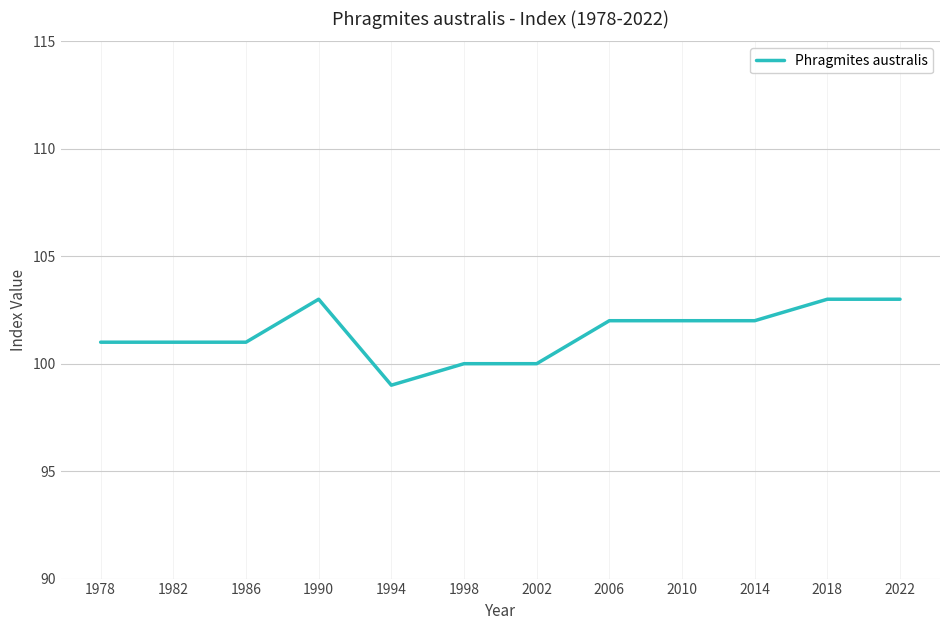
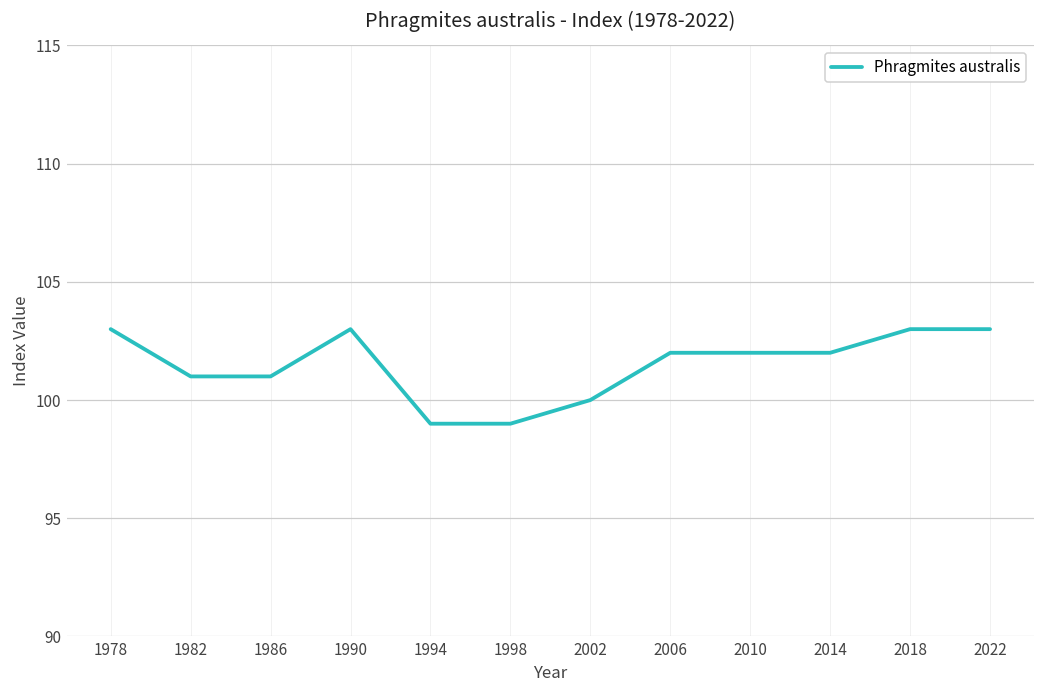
  {
-   "1978": 101,
+   "1978": 103,
    "1982": 101,
    "1986": 101,
    "1990": 103,
    "1994": 99,
-   "1998": 100,
+   "1998": 99,
    "2002": 100,
    "2006": 102,
    "2010": 102,
    "2014": 102,
    "2018": 103,
    "2022": 103
  }
